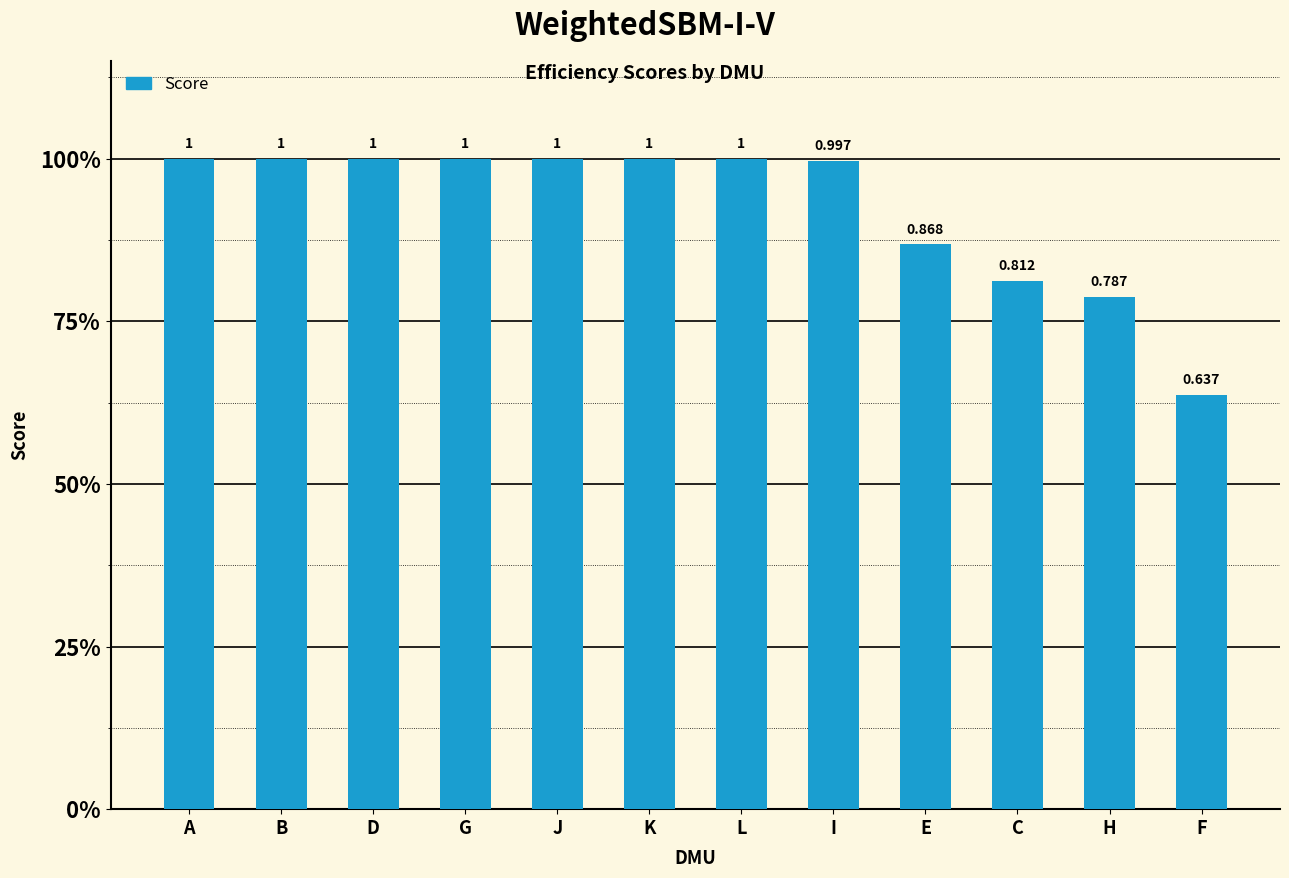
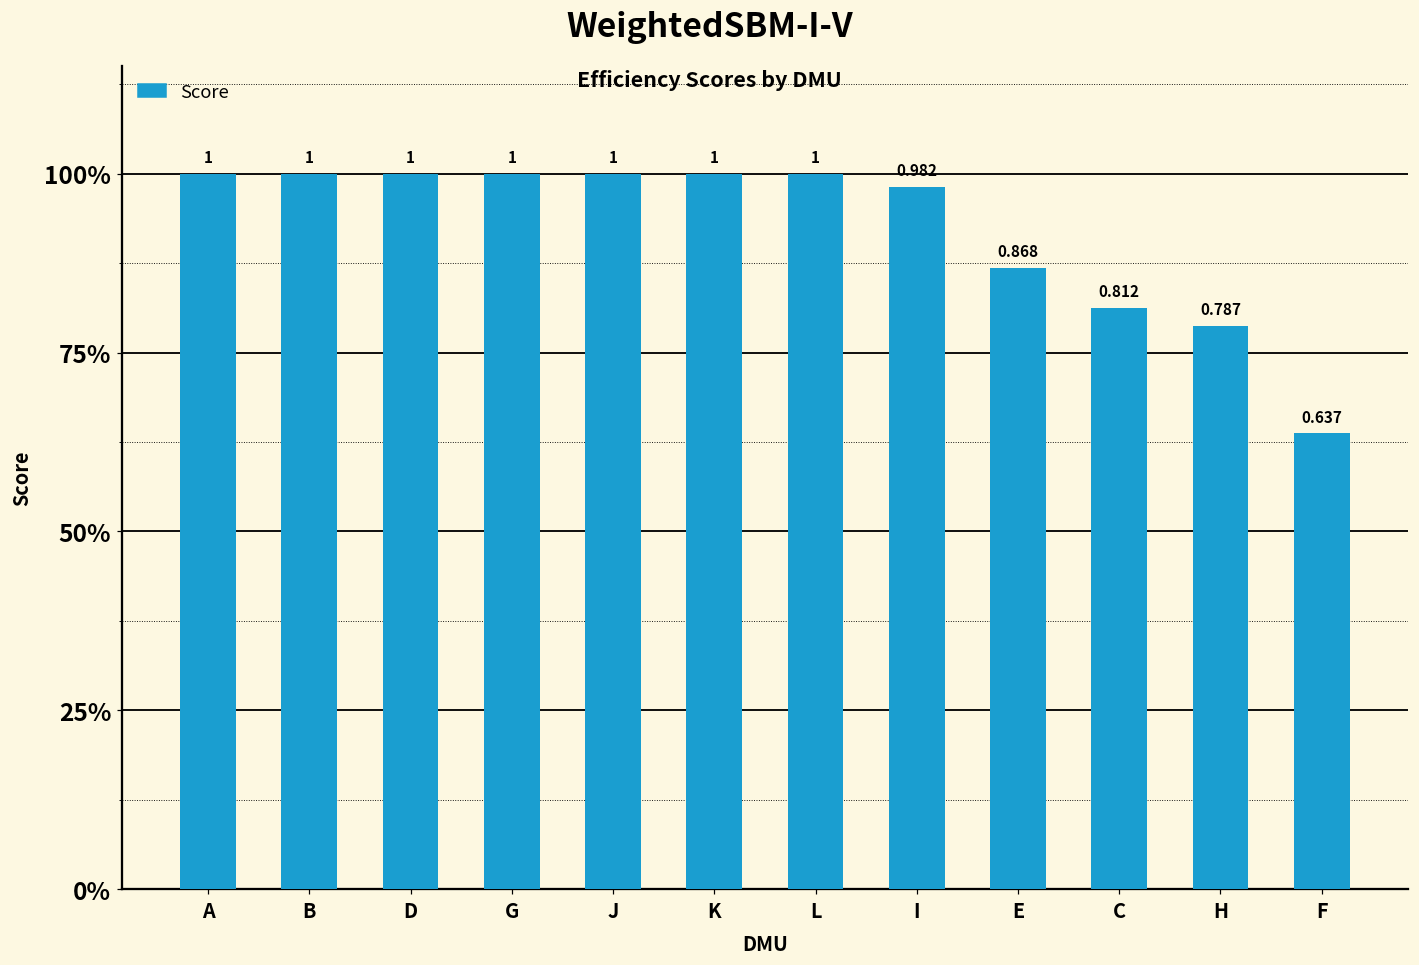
  {
    "A": 1,
    "B": 1,
    "D": 1,
    "G": 1,
    "J": 1,
    "K": 1,
    "L": 1,
-   "I": 0.997,
+   "I": 0.982,
    "E": 0.868,
    "C": 0.812,
    "H": 0.787,
    "F": 0.637
  }
